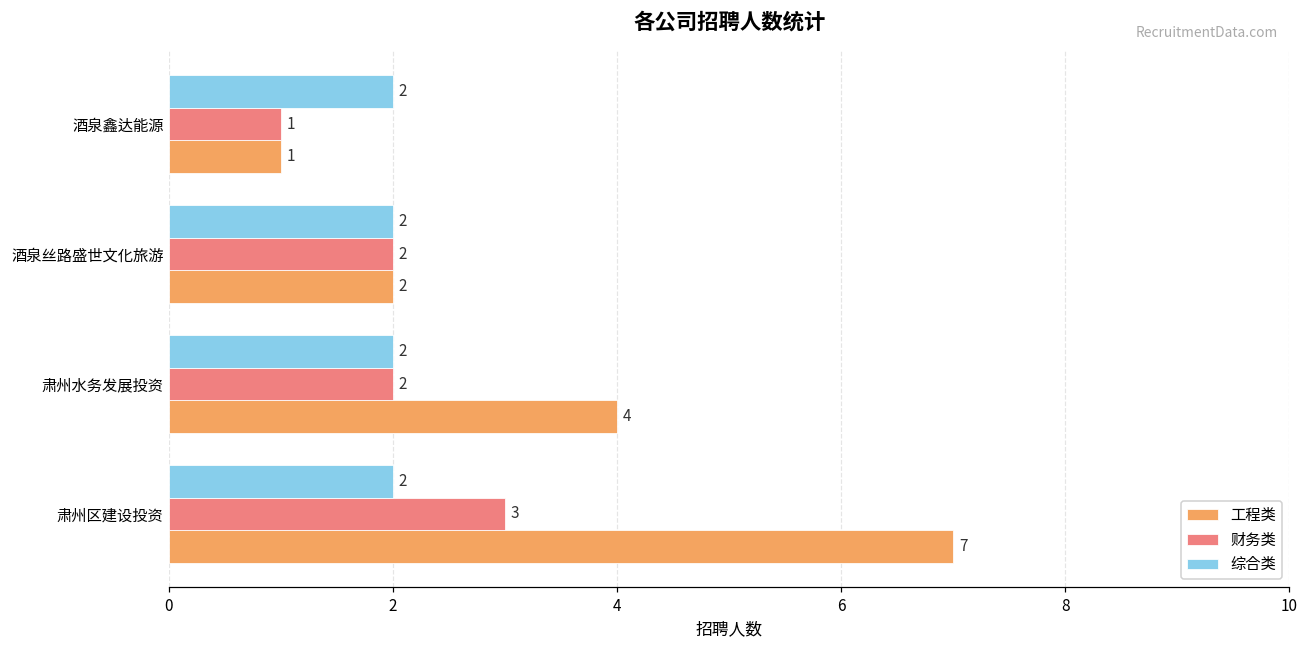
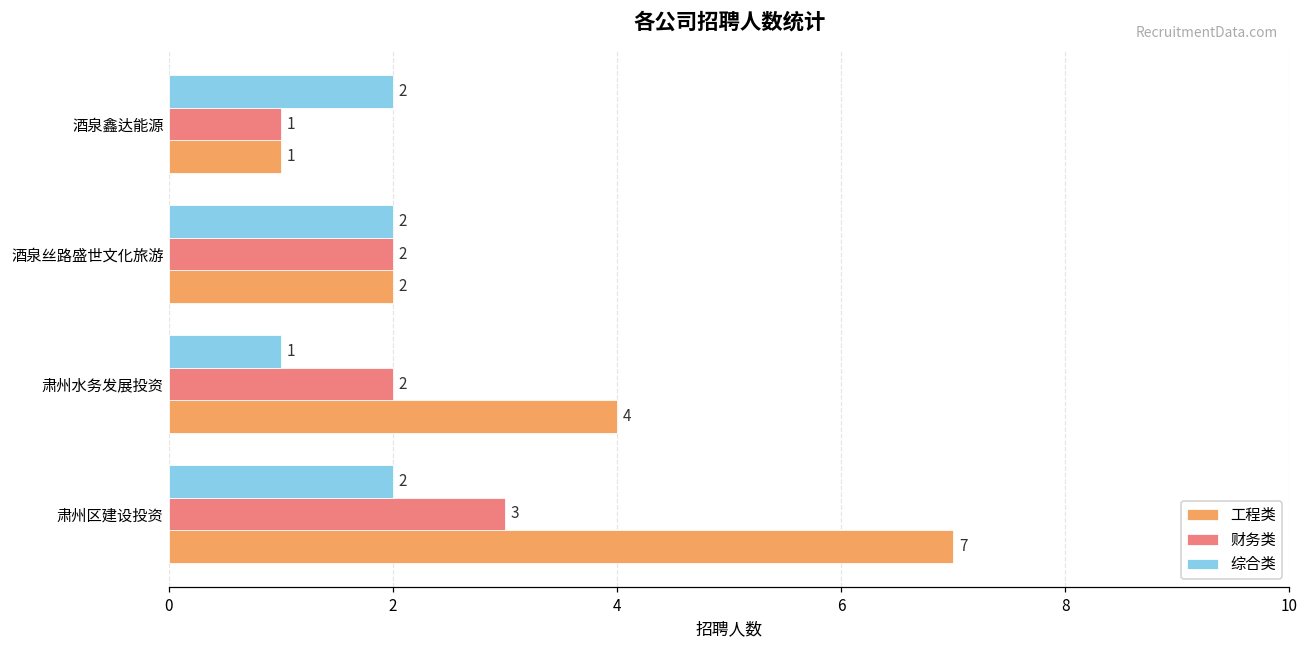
  {
    "综合类": {
      "酒泉鑫达能源": 2,
      "酒泉丝路盛世文化旅游": 2,
-     "肃州水务发展投资": 2,
+     "肃州水务发展投资": 1,
      "肃州区建设投资": 2
    }
  }
